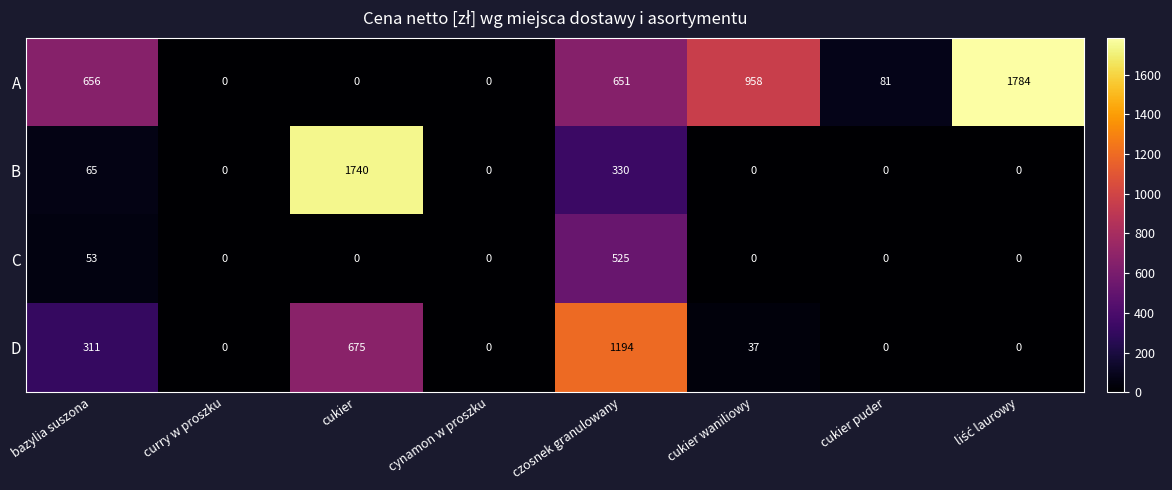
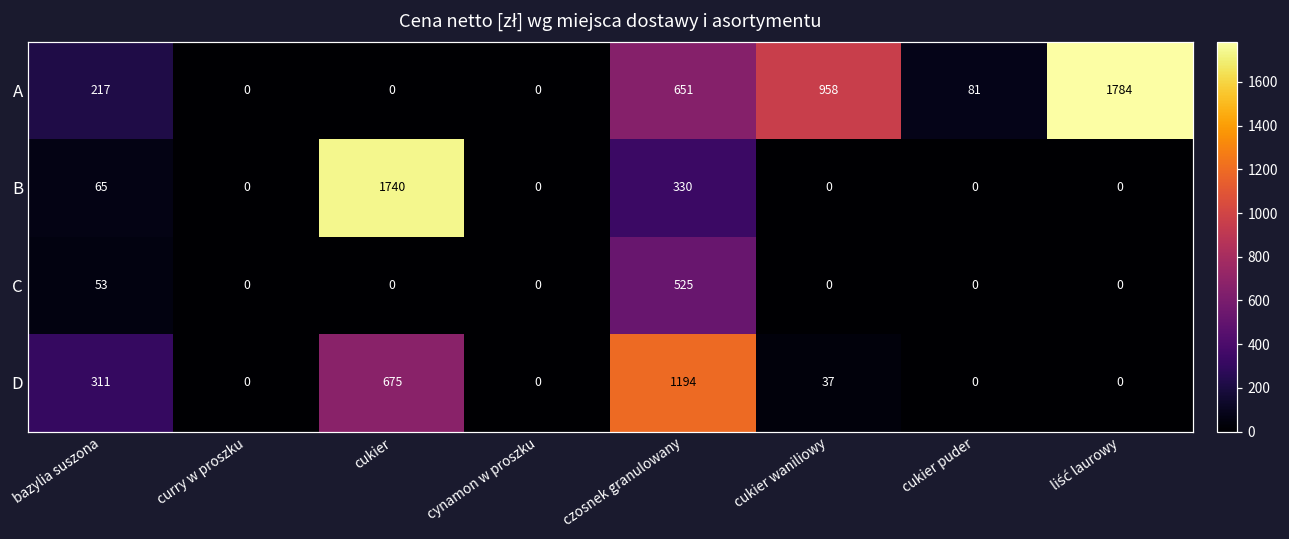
  {
    "A": {
-     "bazylia suszona": 656,
+     "bazylia suszona": 217,
      "curry w proszku": 0,
      "cukier": 0,
      "cynamon w proszku": 0,
      "czosnek granulowany": 651,
      "cukier waniliowy": 958,
      "cukier puder": 81,
      "liść laurowy": 1784
    },
    "B": {
      "bazylia suszona": 65,
      "curry w proszku": 0,
      "cukier": 1740,
      "cynamon w proszku": 0,
      "czosnek granulowany": 330,
      "cukier waniliowy": 0,
      "cukier puder": 0,
      "liść laurowy": 0
    },
    "C": {
      "bazylia suszona": 53,
      "curry w proszku": 0,
      "cukier": 0,
      "cynamon w proszku": 0,
      "czosnek granulowany": 525,
      "cukier waniliowy": 0,
      "cukier puder": 0,
      "liść laurowy": 0
    },
    "D": {
      "bazylia suszona": 311,
      "curry w proszku": 0,
      "cukier": 675,
      "cynamon w proszku": 0,
      "czosnek granulowany": 1194,
      "cukier waniliowy": 37,
      "cukier puder": 0,
      "liść laurowy": 0
    }
  }
